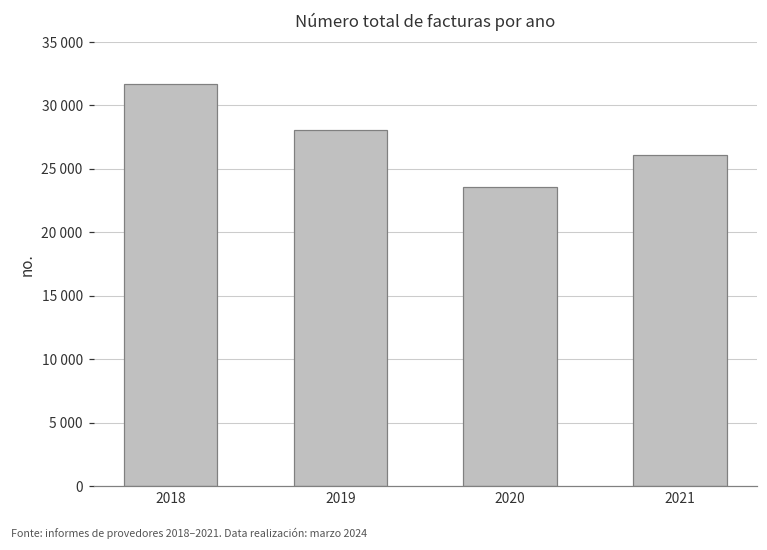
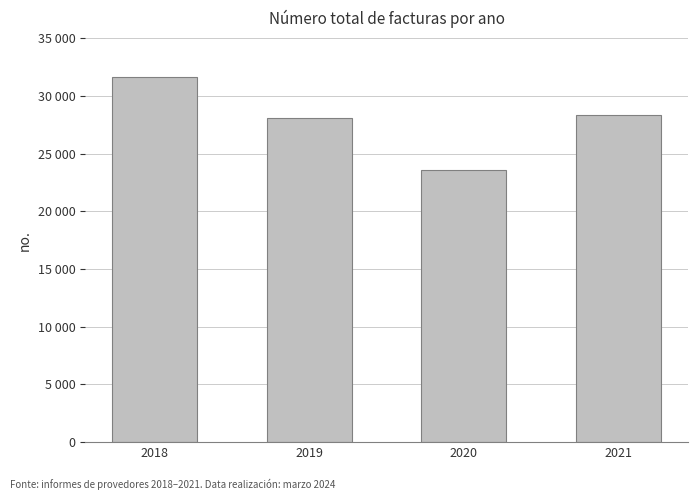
  {
    "2018": 31700,
    "2019": 28100,
    "2020": 23600,
-   "2021": 26100
+   "2021": 28400
  }
